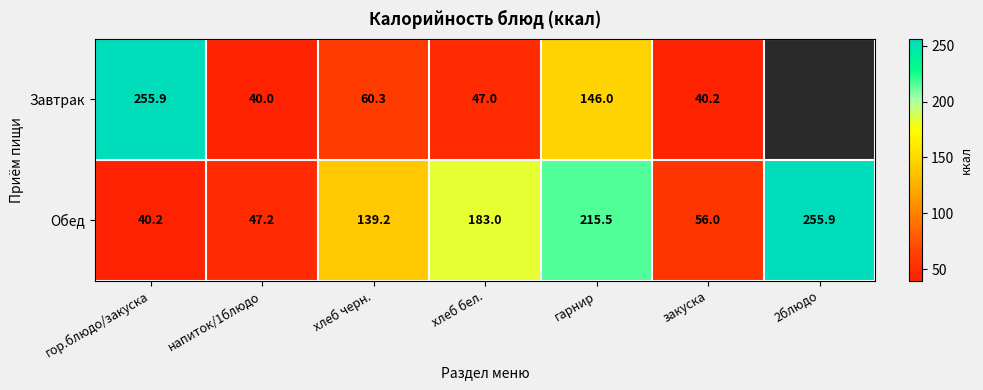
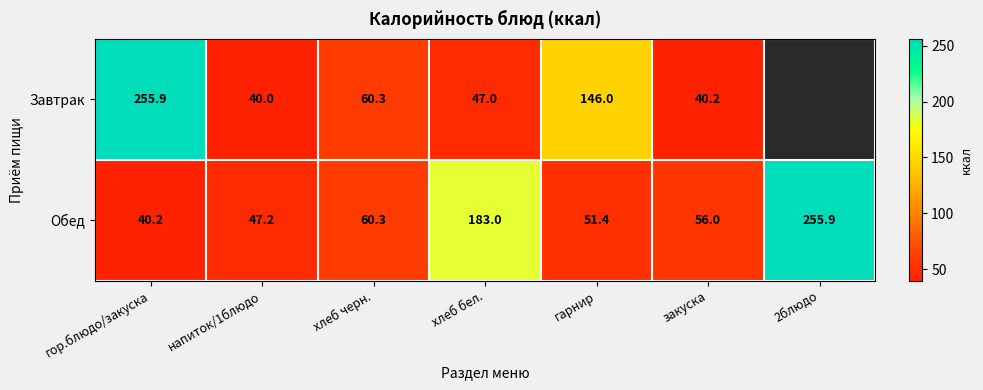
  {
    "Завтрак": {
      "гор.блюдо/закуска": 255.9,
      "напиток/1блюдо": 40.0,
      "хлеб черн.": 60.3,
      "хлеб бел.": 47.0,
      "гарнир": 146.0,
      "закуска": 40.2
    },
    "Обед": {
      "гор.блюдо/закуска": 40.2,
      "напиток/1блюдо": 47.2,
-     "хлеб черн.": 139.2,
+     "хлеб черн.": 60.3,
      "хлеб бел.": 183.0,
-     "гарнир": 215.5,
+     "гарнир": 51.4,
      "закуска": 56.0,
      "2блюдо": 255.9
    }
  }
